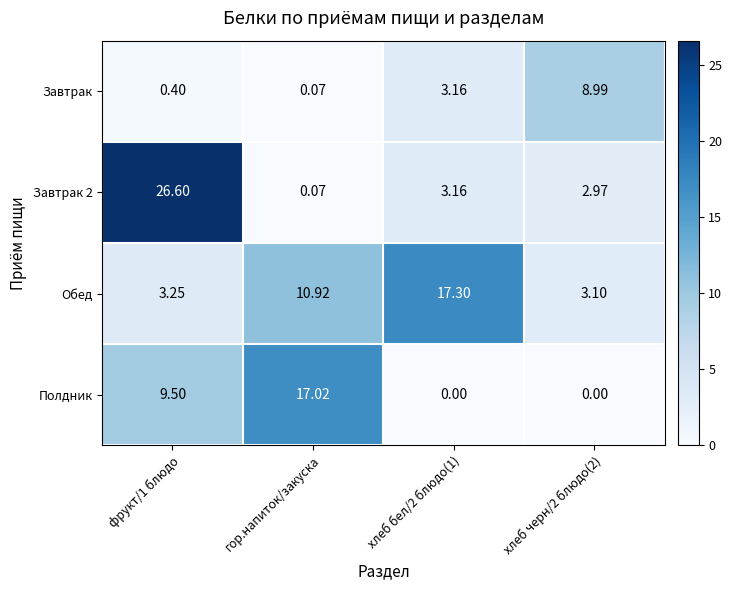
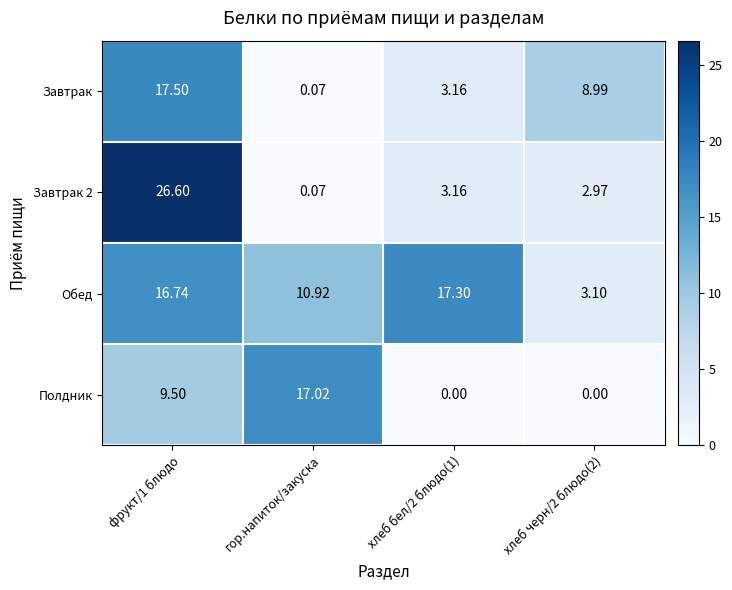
  {
    "Завтрак": {
-     "фрукт/1 блюдо": 0.40,
+     "фрукт/1 блюдо": 17.50,
      "гор.напиток/закуска": 0.07,
      "хлеб бел/2 блюдо(1)": 3.16,
      "хлеб черн/2 блюдо(2)": 8.99
    },
    "Завтрак 2": {
      "фрукт/1 блюдо": 26.60,
      "гор.напиток/закуска": 0.07,
      "хлеб бел/2 блюдо(1)": 3.16,
      "хлеб черн/2 блюдо(2)": 2.97
    },
    "Обед": {
-     "фрукт/1 блюдо": 3.25,
+     "фрукт/1 блюдо": 16.74,
      "гор.напиток/закуска": 10.92,
      "хлеб бел/2 блюдо(1)": 17.30,
      "хлеб черн/2 блюдо(2)": 3.10
    },
    "Полдник": {
      "фрукт/1 блюдо": 9.50,
      "гор.напиток/закуска": 17.02,
      "хлеб бел/2 блюдо(1)": 0.00,
      "хлеб черн/2 блюдо(2)": 0.00
    }
  }
